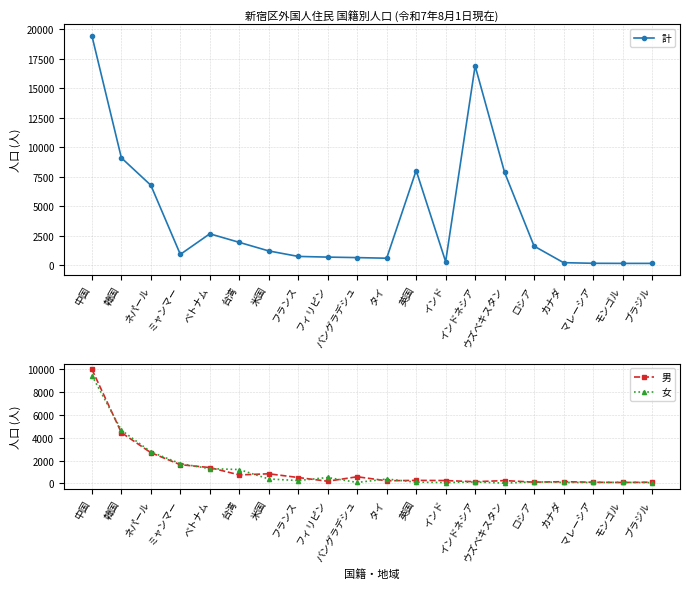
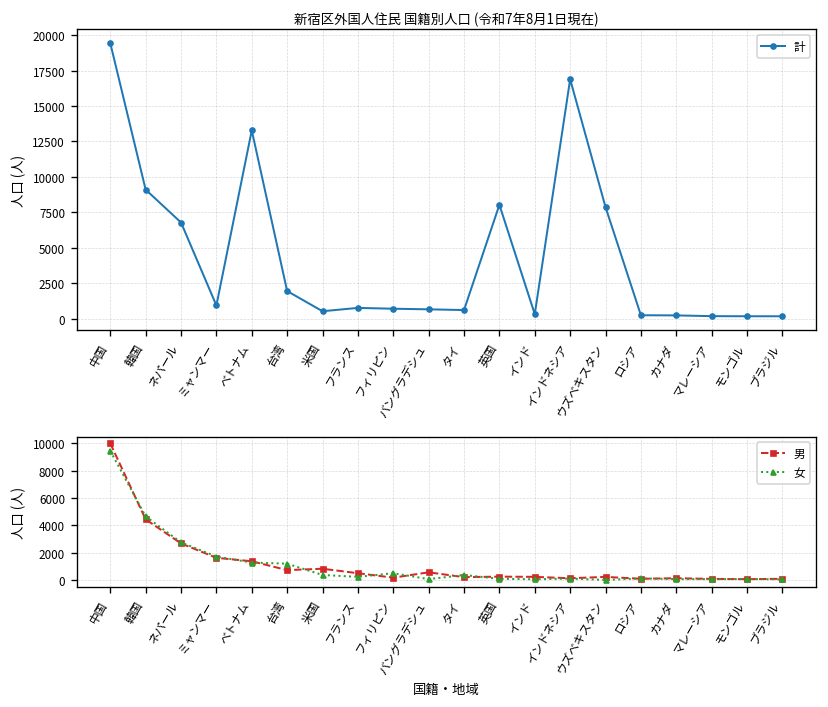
  {
    "新宿区外国人住民 国籍別人口 (令和7年8月1日現在)": {
      "中国": 19400,
      "韓国": 9100,
      "ネパール": 6800,
      "ミャンマー": 900,
-     "ベトナム": 2700,
+     "ベトナム": 13300,
      "台湾": 2000,
-     "米国": 1200,
+     "米国": 500,
      "フランス": 800,
      "フィリピン": 700,
      "バングラデシュ": 700,
      "タイ": 600,
      "英国": 8000,
      "インド": 300,
      "インドネシア": 16900,
      "ウズベキスタン": 7900,
-     "ロシア": 1600,
+     "ロシア": 200,
      "カナダ": 200,
      "マレーシア": 200,
      "モンゴル": 200,
      "ブラジル": 200
    }
  }
